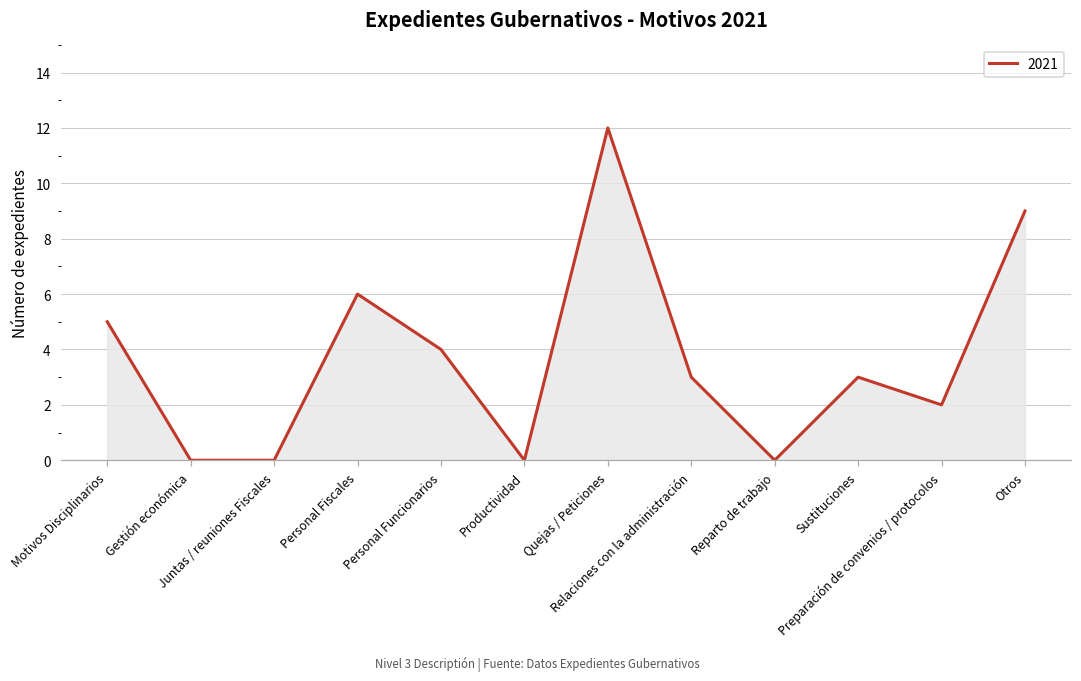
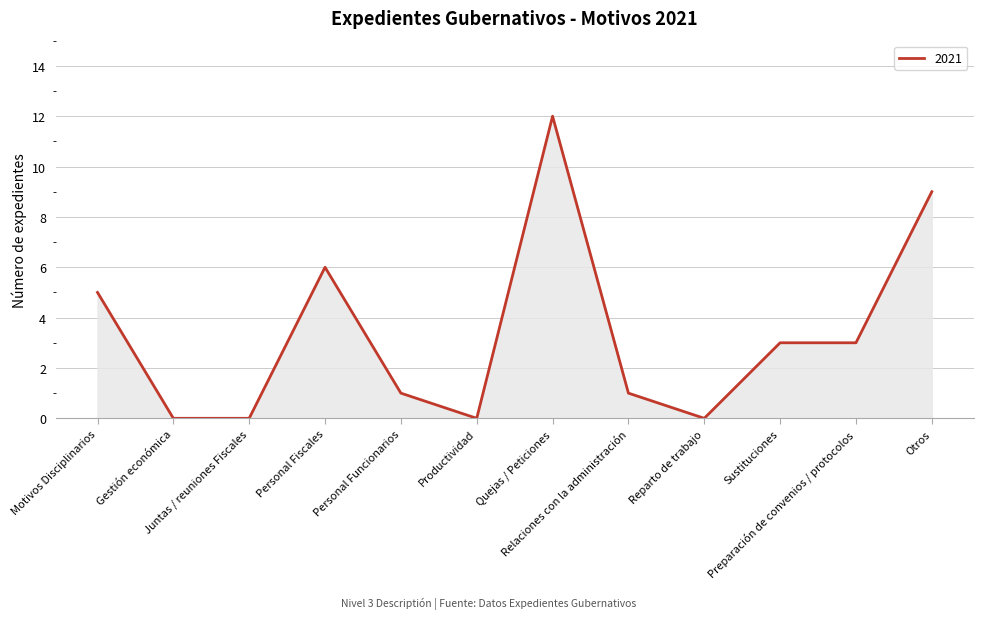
  {
    "Motivos Disciplinarios": 5,
    "Gestión económica": 0,
    "Juntas / reuniones Fiscales": 0,
    "Personal Fiscales": 6,
-   "Personal Funcionarios": 4,
+   "Personal Funcionarios": 1,
    "Productividad": 0,
    "Quejas / Peticiones": 12,
-   "Relaciones con la administración": 3,
+   "Relaciones con la administración": 1,
    "Reparto de trabajo": 0,
    "Sustituciones": 3,
-   "Preparación de convenios / protocolos": 2,
+   "Preparación de convenios / protocolos": 3,
    "Otros": 9
  }
